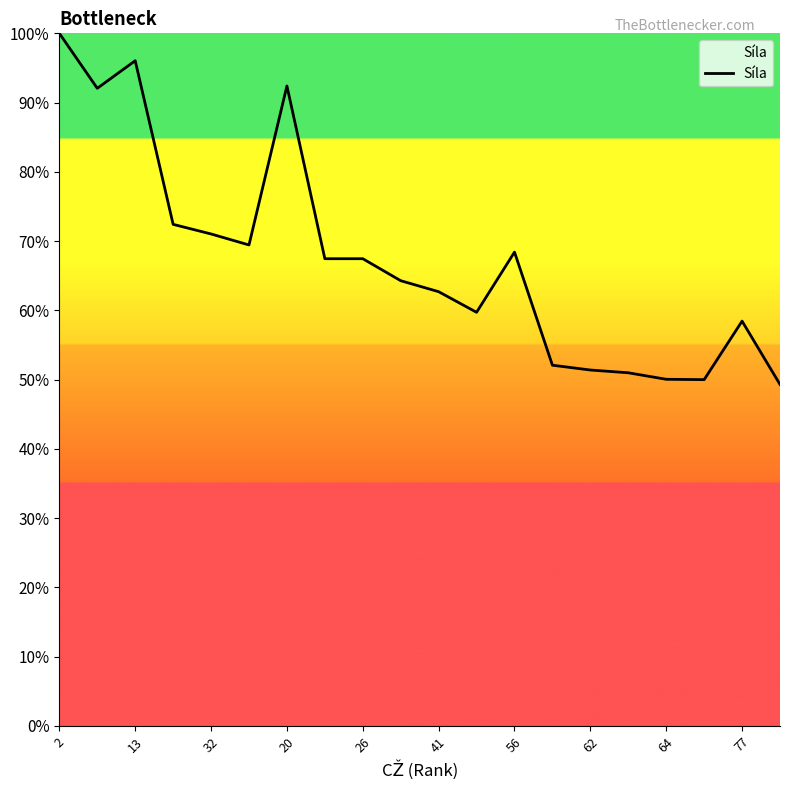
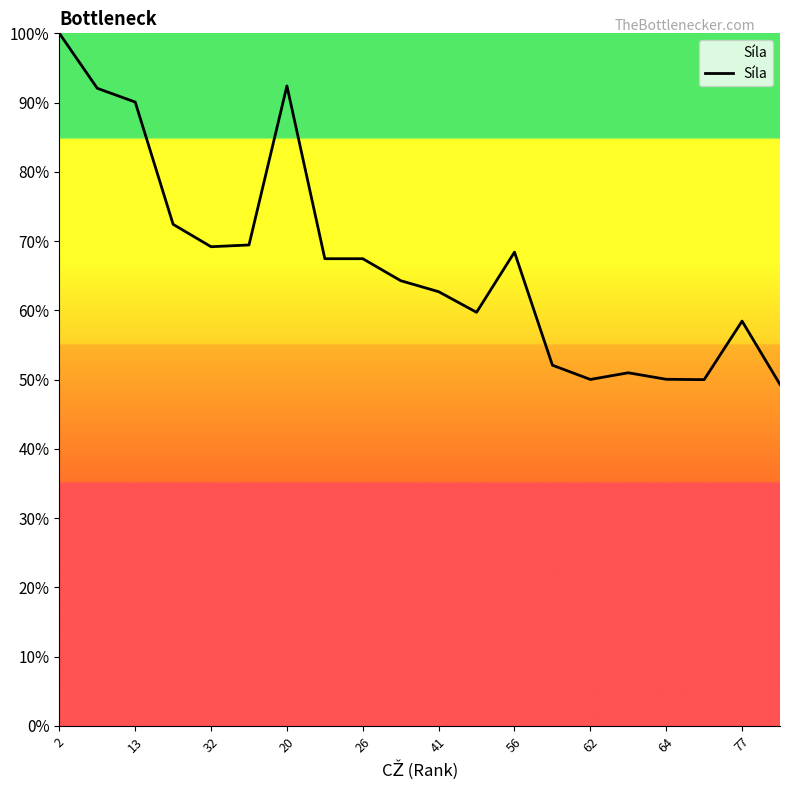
  {
    "2": "100%",
-   "13": "96%",
-   "32": "71%",
+   "13": "90%",
+   "32": "69%",
    "20": "92%",
    "26": "67%",
    "41": "63%",
    "56": "68%",
-   "62": "51%",
+   "62": "50%",
    "64": "50%",
    "77": "58%"
  }
